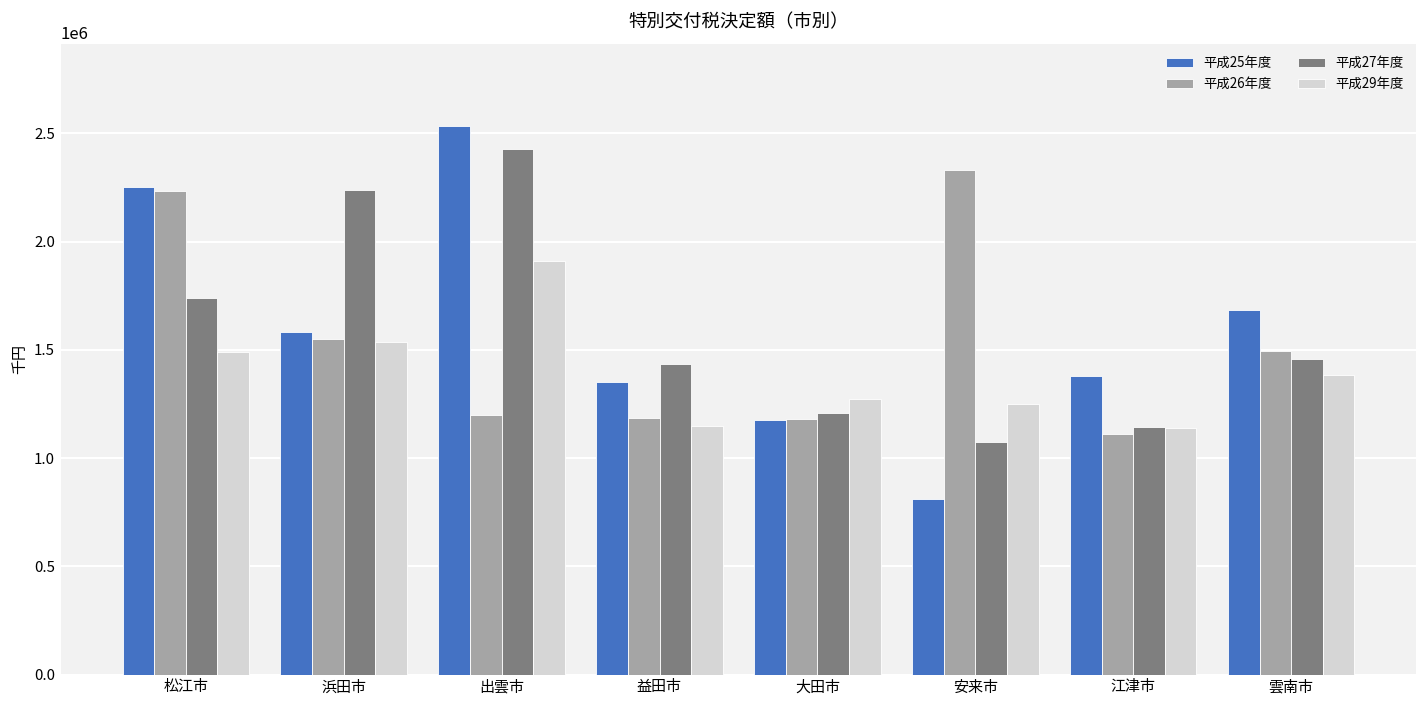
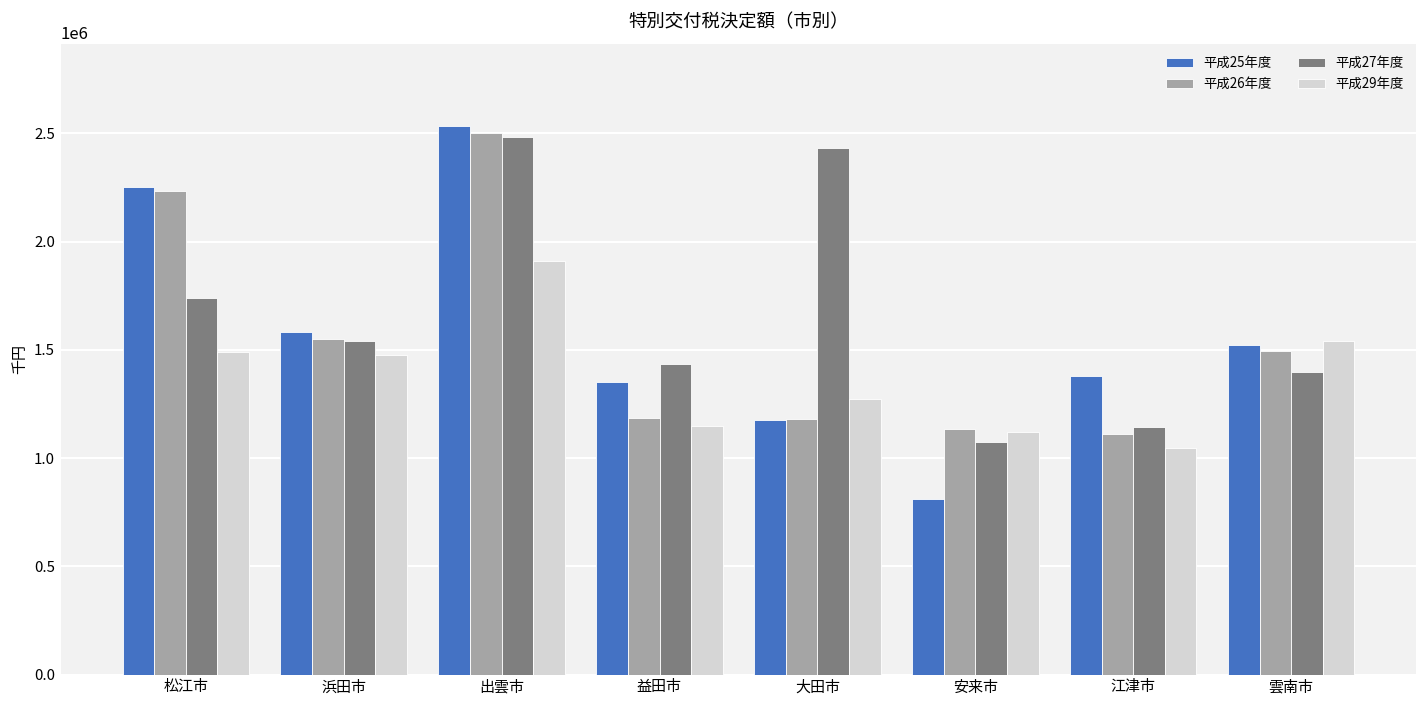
  {
    "平成25年度": {
      "松江市": 2250000,
      "浜田市": 1580000,
      "出雲市": 2530000,
      "益田市": 1350000,
      "大田市": 1180000,
      "安来市": 810000,
      "江津市": 1380000,
-     "雲南市": 1680000
+     "雲南市": 1520000
    },
    "平成26年度": {
      "松江市": 2230000,
      "浜田市": 1550000,
-     "出雲市": 1200000,
+     "出雲市": 2500000,
      "益田市": 1190000,
      "大田市": 1180000,
-     "安来市": 2330000,
+     "安来市": 1140000,
      "江津市": 1110000,
      "雲南市": 1500000
    },
    "平成27年度": {
      "松江市": 1740000,
-     "浜田市": 2240000,
-     "出雲市": 2430000,
+     "浜田市": 1540000,
+     "出雲市": 2480000,
      "益田市": 1440000,
-     "大田市": 1210000,
+     "大田市": 2430000,
      "安来市": 1070000,
      "江津市": 1140000,
-     "雲南市": 1460000
+     "雲南市": 1400000
    },
    "平成29年度": {
      "松江市": 1490000,
-     "浜田市": 1540000,
+     "浜田市": 1480000,
      "出雲市": 1910000,
      "益田市": 1150000,
      "大田市": 1270000,
-     "安来市": 1250000,
-     "江津市": 1140000,
-     "雲南市": 1390000
+     "安来市": 1120000,
+     "江津市": 1040000,
+     "雲南市": 1540000
    }
  }
